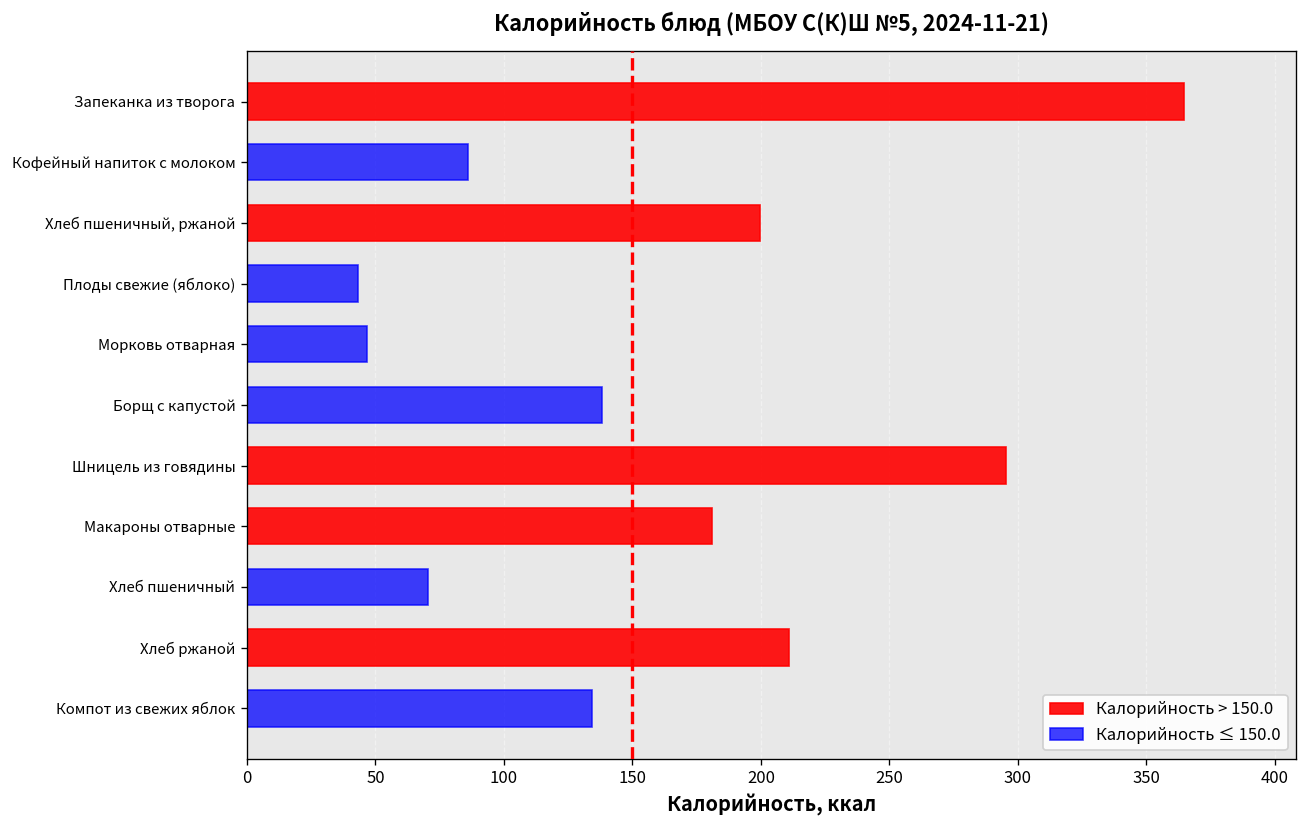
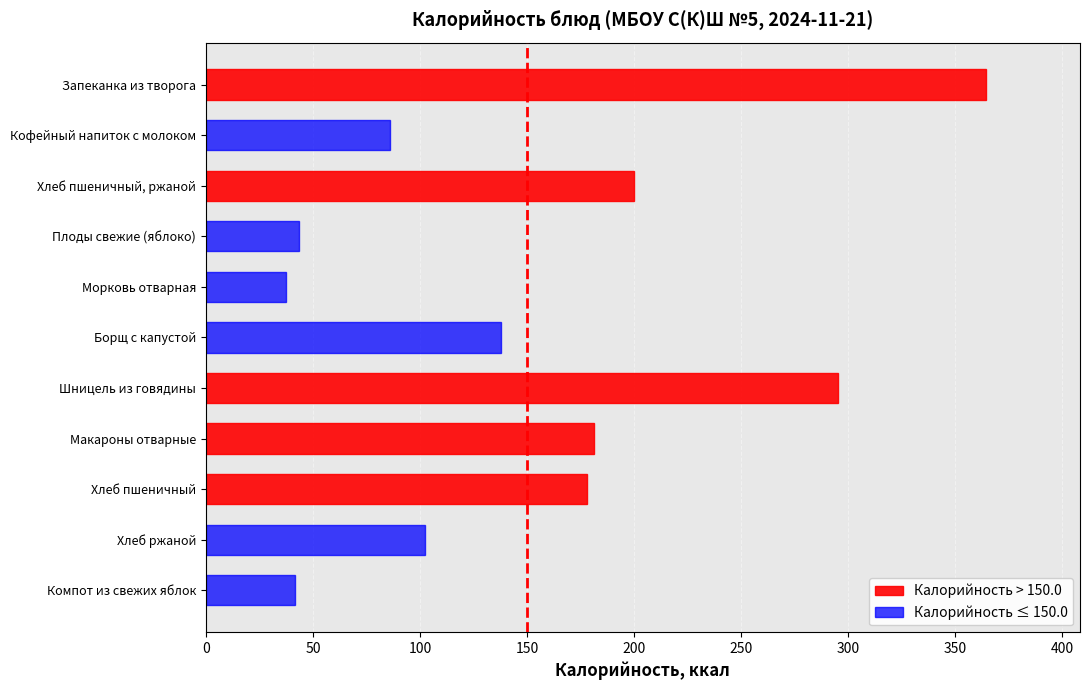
  {
    "Запеканка из творога": 365,
    "Кофейный напиток с молоком": 86,
    "Хлеб пшеничный, ржаной": 200,
    "Плоды свежие (яблоко)": 43,
-   "Морковь отварная": 47,
+   "Морковь отварная": 38,
    "Борщ с капустой": 138,
    "Шницель из говядины": 295,
    "Макароны отварные": 181,
-   "Хлеб пшеничный": 70,
-   "Хлеб ржаной": 211,
-   "Компот из свежих яблок": 134
+   "Хлеб пшеничный": 178,
+   "Хлеб ржаной": 103,
+   "Компот из свежих яблок": 42
  }
